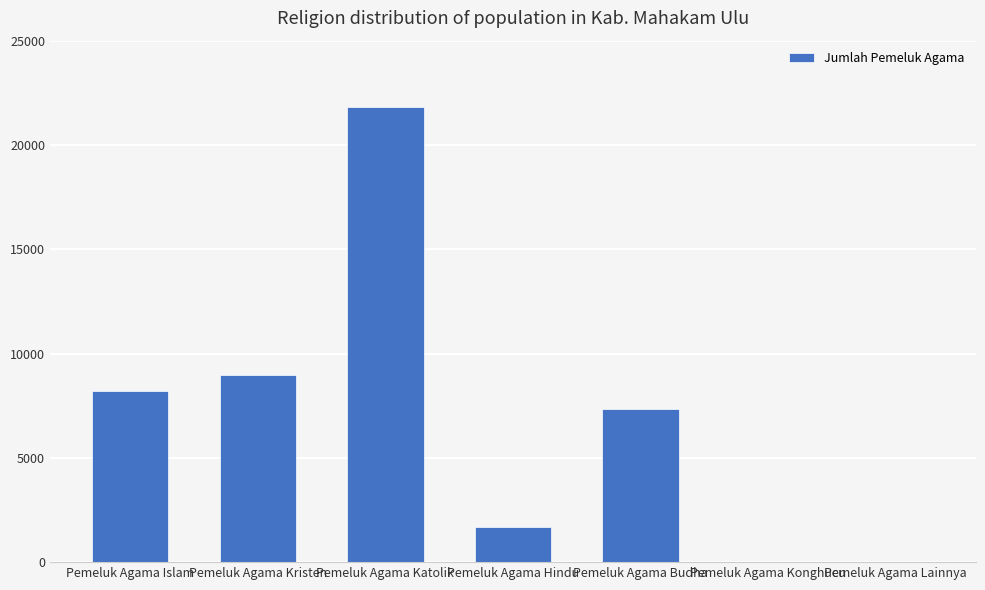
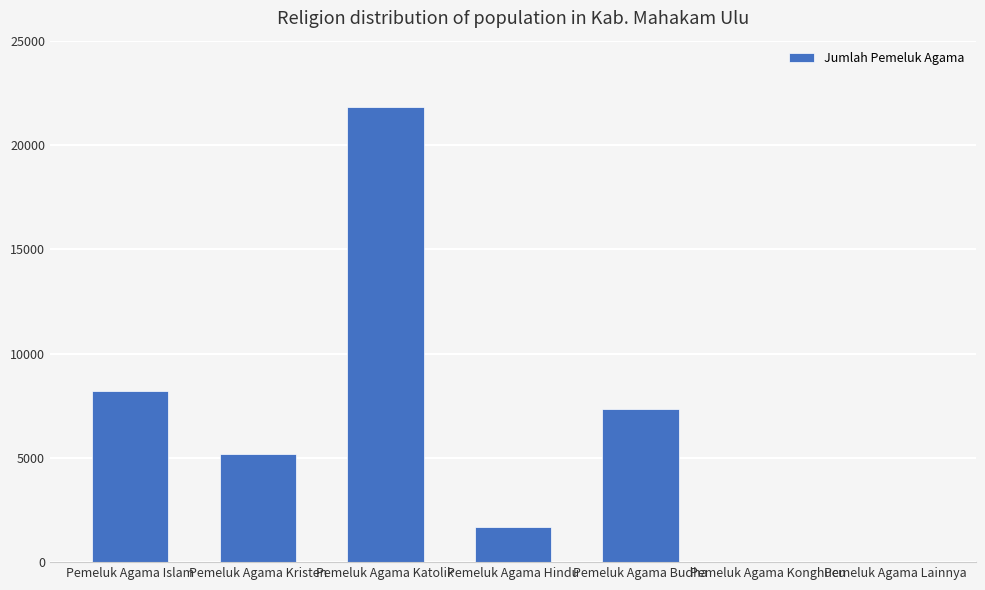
  {
    "Pemeluk Agama Islam": 8200,
-   "Pemeluk Agama Kristen": 9000,
+   "Pemeluk Agama Kristen": 5200,
    "Pemeluk Agama Katolik": 21800,
    "Pemeluk Agama Hindu": 1700,
    "Pemeluk Agama Budha": 7300,
    "Pemeluk Agama Konghucu": 0
  }
